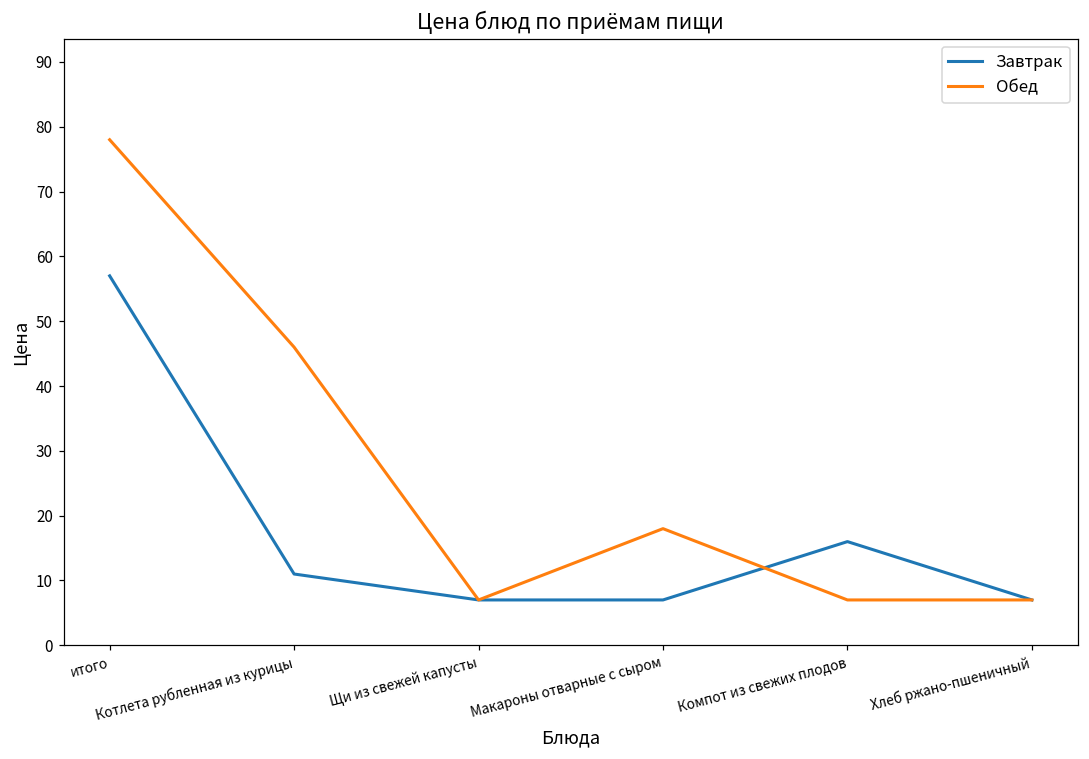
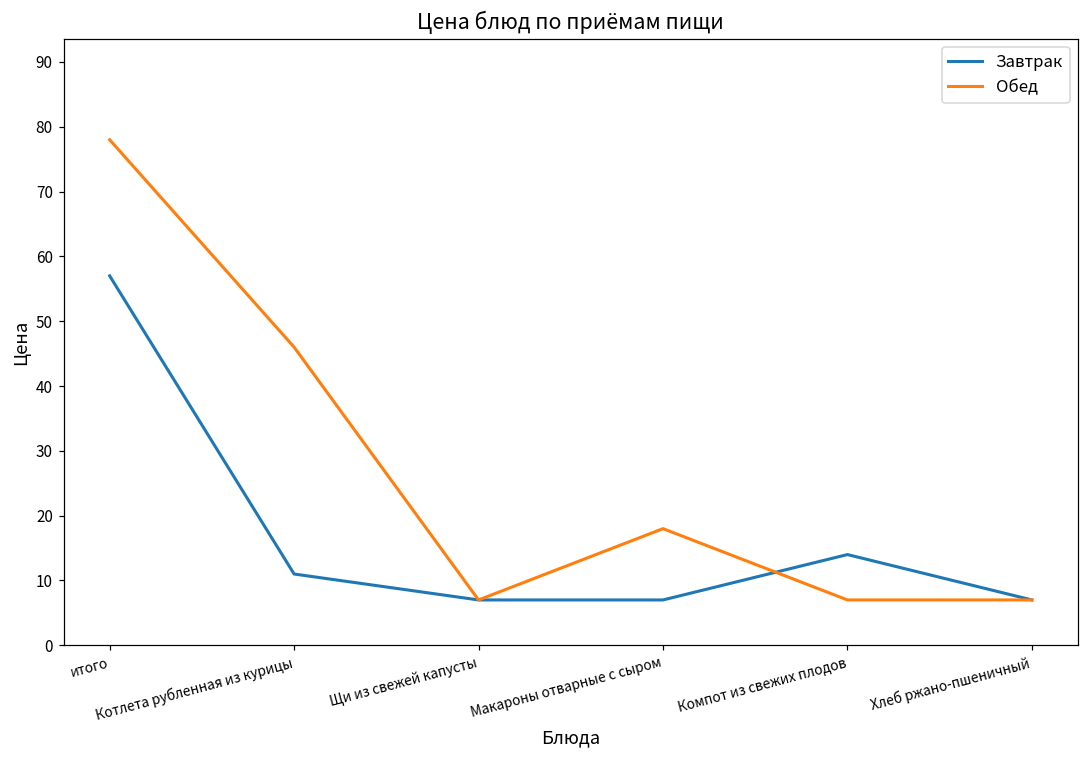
  {
    "Завтрак": {
      "итого": 57,
      "Котлета рубленная из курицы": 11,
      "Макароны отварные с сыром": 7,
-     "Компот из свежих плодов": 16
+     "Компот из свежих плодов": 14
    },
    "Обед": {
      "итого": 78,
      "Котлета рубленная из курицы": 46,
      "Макароны отварные с сыром": 18,
      "Компот из свежих плодов": 7
    }
  }
